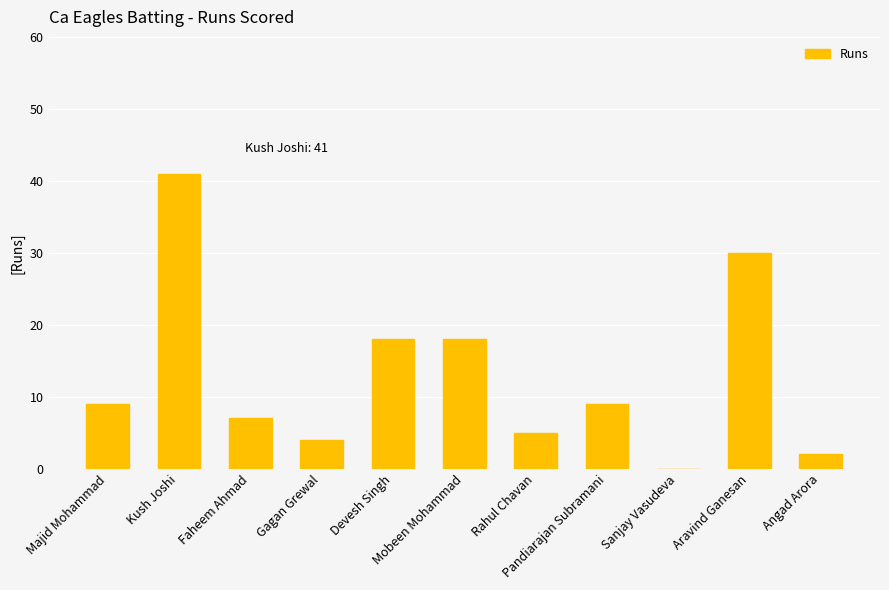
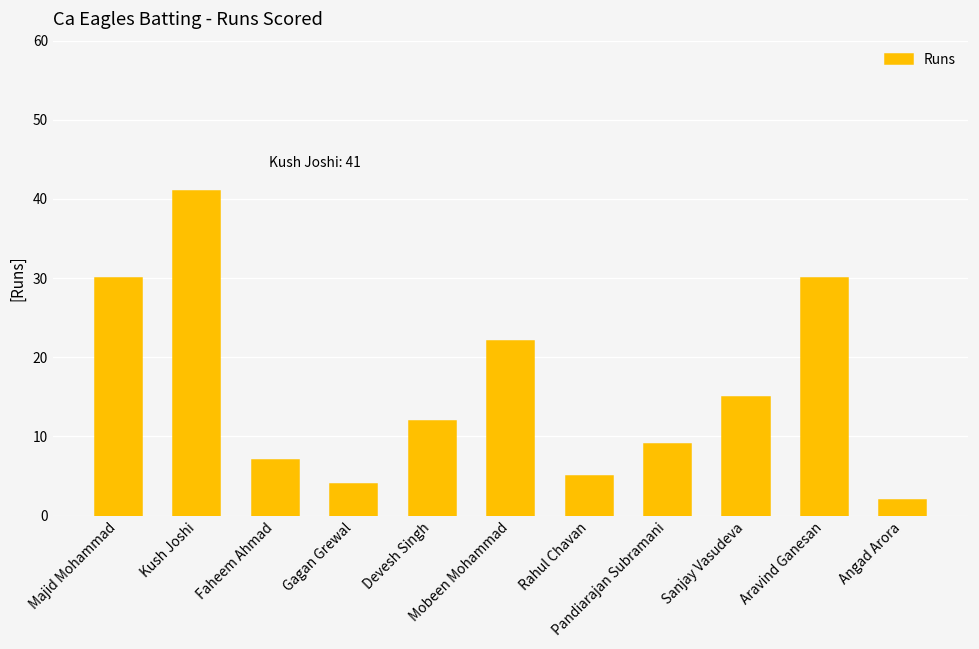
  {
-   "Majid Mohammad": 9,
+   "Majid Mohammad": 30,
    "Kush Joshi": 41,
    "Faheem Ahmad": 7,
    "Gagan Grewal": 4,
-   "Devesh Singh": 18,
-   "Mobeen Mohammad": 18,
+   "Devesh Singh": 12,
+   "Mobeen Mohammad": 22,
    "Rahul Chavan": 5,
    "Pandiarajan Subramani": 9,
-   "Sanjay Vasudeva": 0,
+   "Sanjay Vasudeva": 15,
    "Aravind Ganesan": 30,
    "Angad Arora": 2
  }
